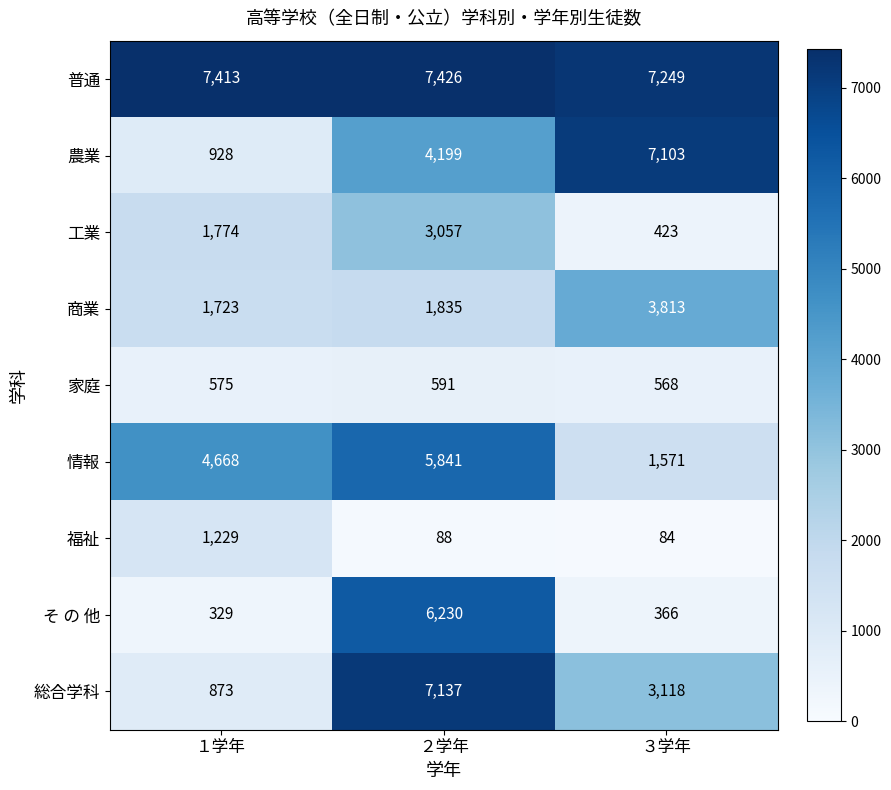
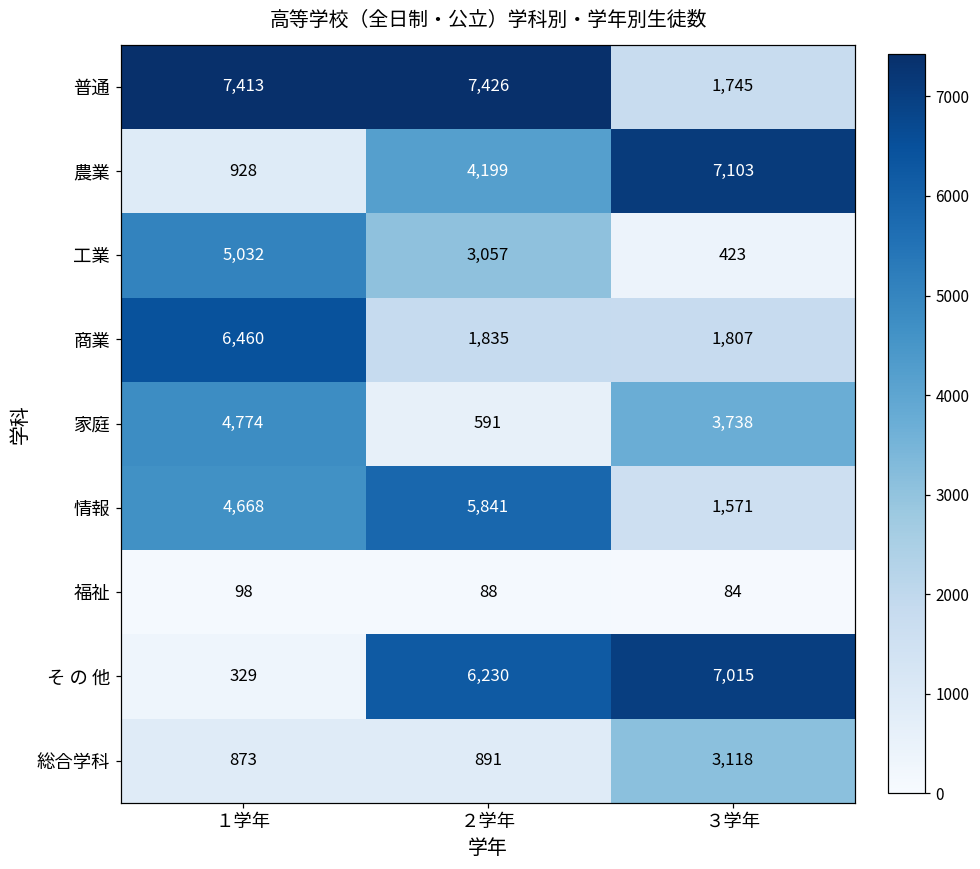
  {
    "普通": {
      "１学年": "7,413",
      "２学年": "7,426",
-     "３学年": "7,249"
+     "３学年": "1,745"
    },
    "農業": {
      "１学年": "928",
      "２学年": "4,199",
      "３学年": "7,103"
    },
    "工業": {
-     "１学年": "1,774",
+     "１学年": "5,032",
      "２学年": "3,057",
      "３学年": "423"
    },
    "商業": {
-     "１学年": "1,723",
+     "１学年": "6,460",
      "２学年": "1,835",
-     "３学年": "3,813"
+     "３学年": "1,807"
    },
    "家庭": {
-     "１学年": "575",
+     "１学年": "4,774",
      "２学年": "591",
-     "３学年": "568"
+     "３学年": "3,738"
    },
    "情報": {
      "１学年": "4,668",
      "２学年": "5,841",
      "３学年": "1,571"
    },
    "福祉": {
-     "１学年": "1,229",
+     "１学年": "98",
      "２学年": "88",
      "３学年": "84"
    },
    "そ の 他": {
      "１学年": "329",
      "２学年": "6,230",
-     "３学年": "366"
+     "３学年": "7,015"
    },
    "総合学科": {
      "１学年": "873",
-     "２学年": "7,137",
+     "２学年": "891",
      "３学年": "3,118"
    }
  }
